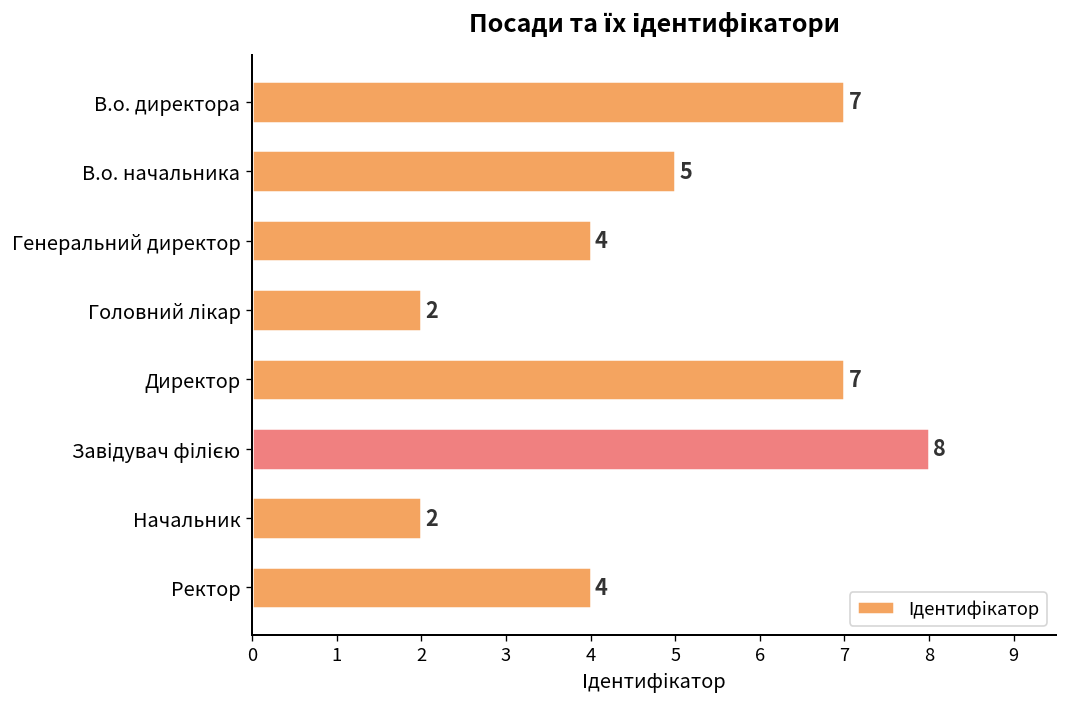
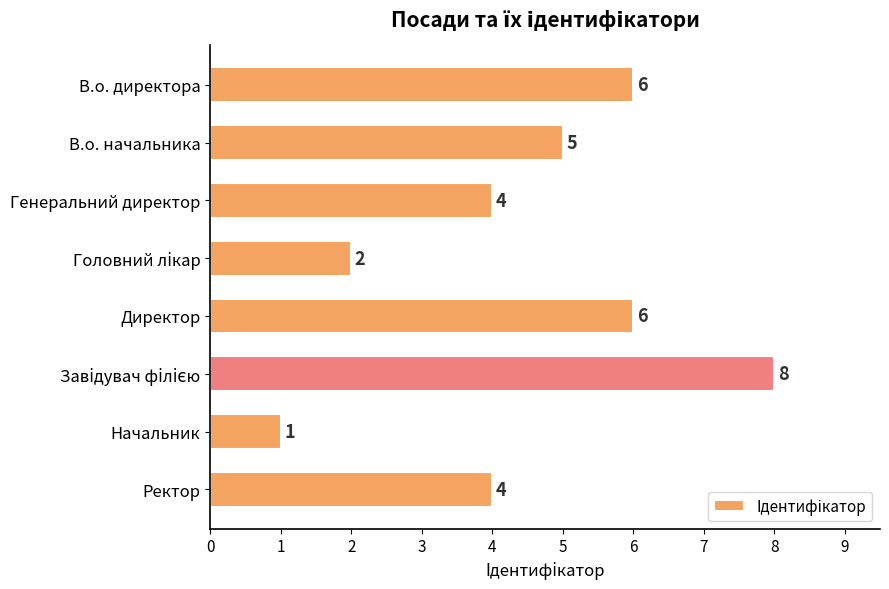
  {
-   "В.о. директора": 7,
+   "В.о. директора": 6,
    "В.о. начальника": 5,
    "Генеральний директор": 4,
    "Головний лікар": 2,
-   "Директор": 7,
+   "Директор": 6,
    "Завідувач філією": 8,
-   "Начальник": 2,
+   "Начальник": 1,
    "Ректор": 4
  }
